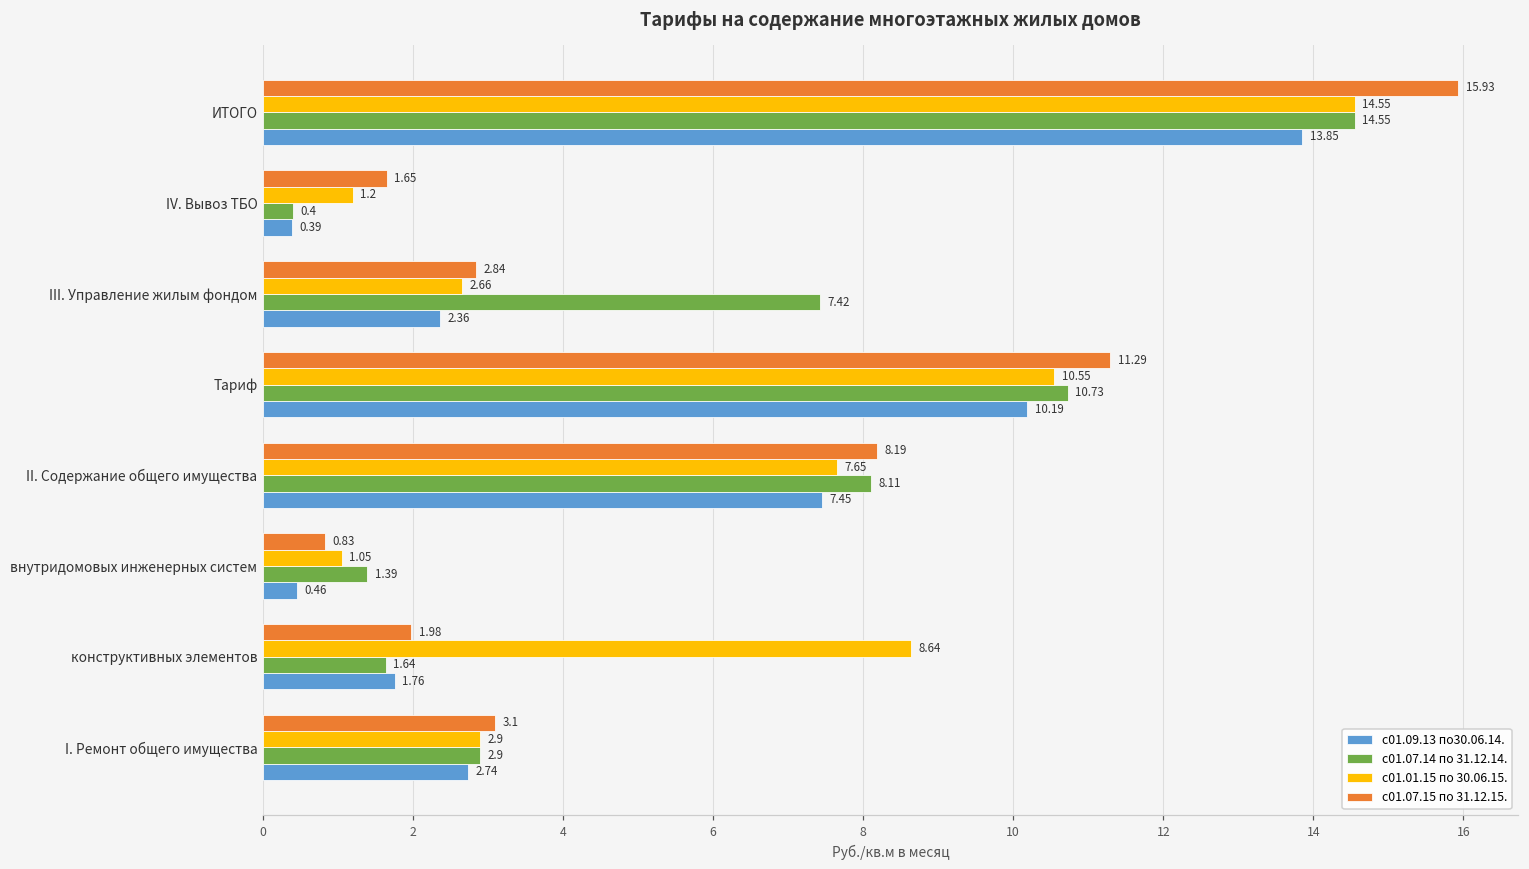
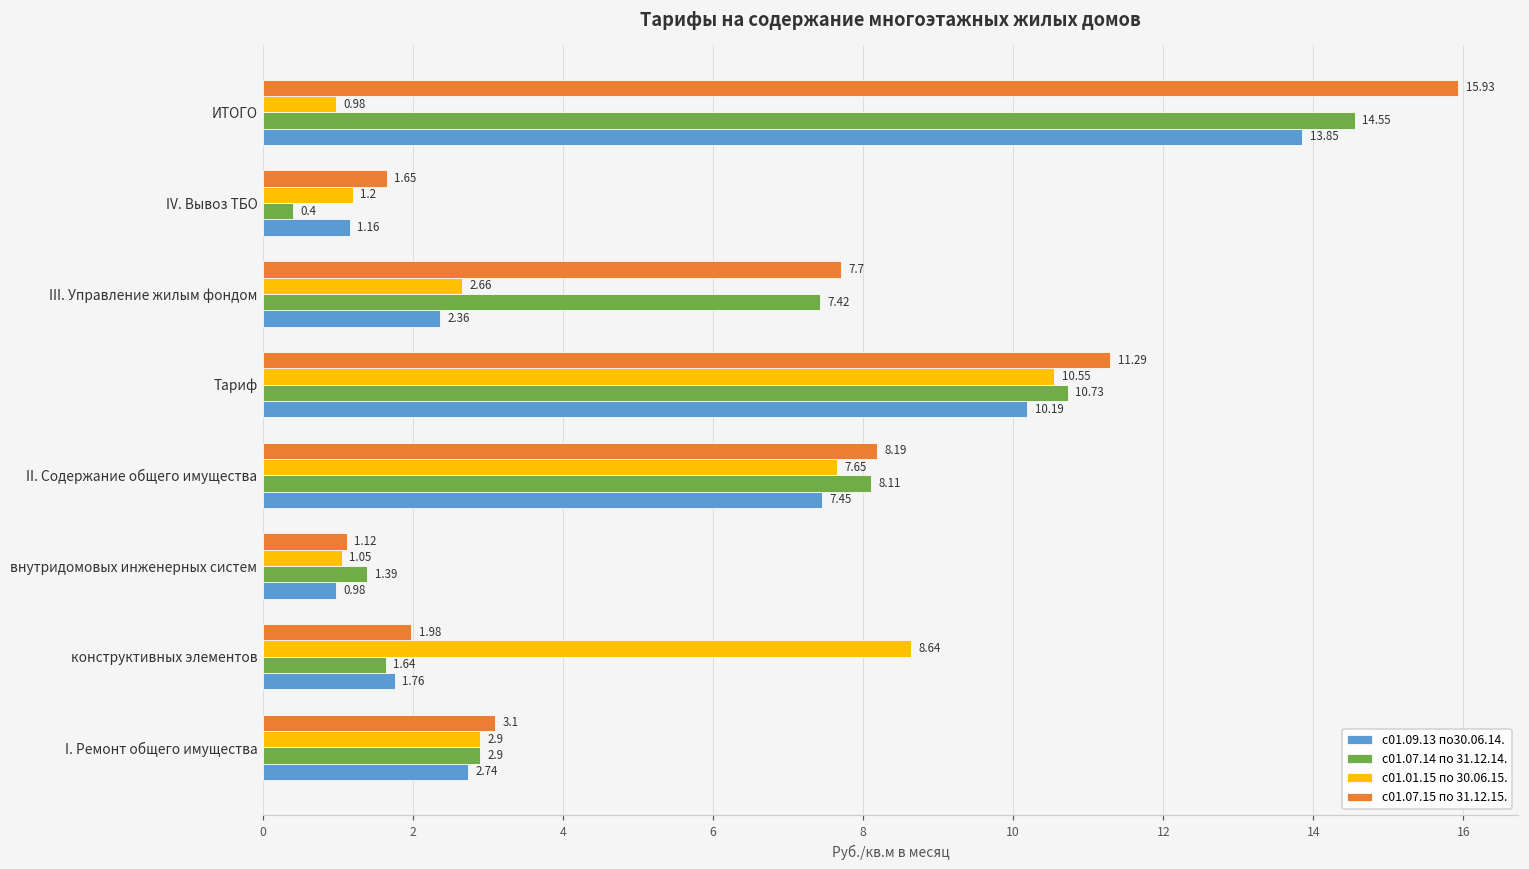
  {
    "с01.09.13 по30.06.14.": {
      "ИТОГО": 13.85,
-     "IV. Вывоз ТБО": 0.39,
+     "IV. Вывоз ТБО": 1.16,
      "III. Управление жилым фондом": 2.36,
      "Тариф": 10.19,
      "II. Содержание общего имущества": 7.45,
-     "внутридомовых инженерных систем": 0.46,
+     "внутридомовых инженерных систем": 0.98,
      "конструктивных элементов": 1.76,
      "I. Ремонт общего имущества": 2.74
    },
    "с01.07.14 по 31.12.14.": {
      "ИТОГО": 14.55,
      "IV. Вывоз ТБО": 0.4,
      "III. Управление жилым фондом": 7.42,
      "Тариф": 10.73,
      "II. Содержание общего имущества": 8.11,
      "внутридомовых инженерных систем": 1.39,
      "конструктивных элементов": 1.64,
      "I. Ремонт общего имущества": 2.9
    },
    "с01.01.15 по 30.06.15.": {
-     "ИТОГО": 14.55,
+     "ИТОГО": 0.98,
      "IV. Вывоз ТБО": 1.2,
      "III. Управление жилым фондом": 2.66,
      "Тариф": 10.55,
      "II. Содержание общего имущества": 7.65,
      "внутридомовых инженерных систем": 1.05,
      "конструктивных элементов": 8.64,
      "I. Ремонт общего имущества": 2.9
    },
    "с01.07.15 по 31.12.15.": {
      "ИТОГО": 15.93,
      "IV. Вывоз ТБО": 1.65,
-     "III. Управление жилым фондом": 2.84,
+     "III. Управление жилым фондом": 7.7,
      "Тариф": 11.29,
      "II. Содержание общего имущества": 8.19,
-     "внутридомовых инженерных систем": 0.83,
+     "внутридомовых инженерных систем": 1.12,
      "конструктивных элементов": 1.98,
      "I. Ремонт общего имущества": 3.1
    }
  }
